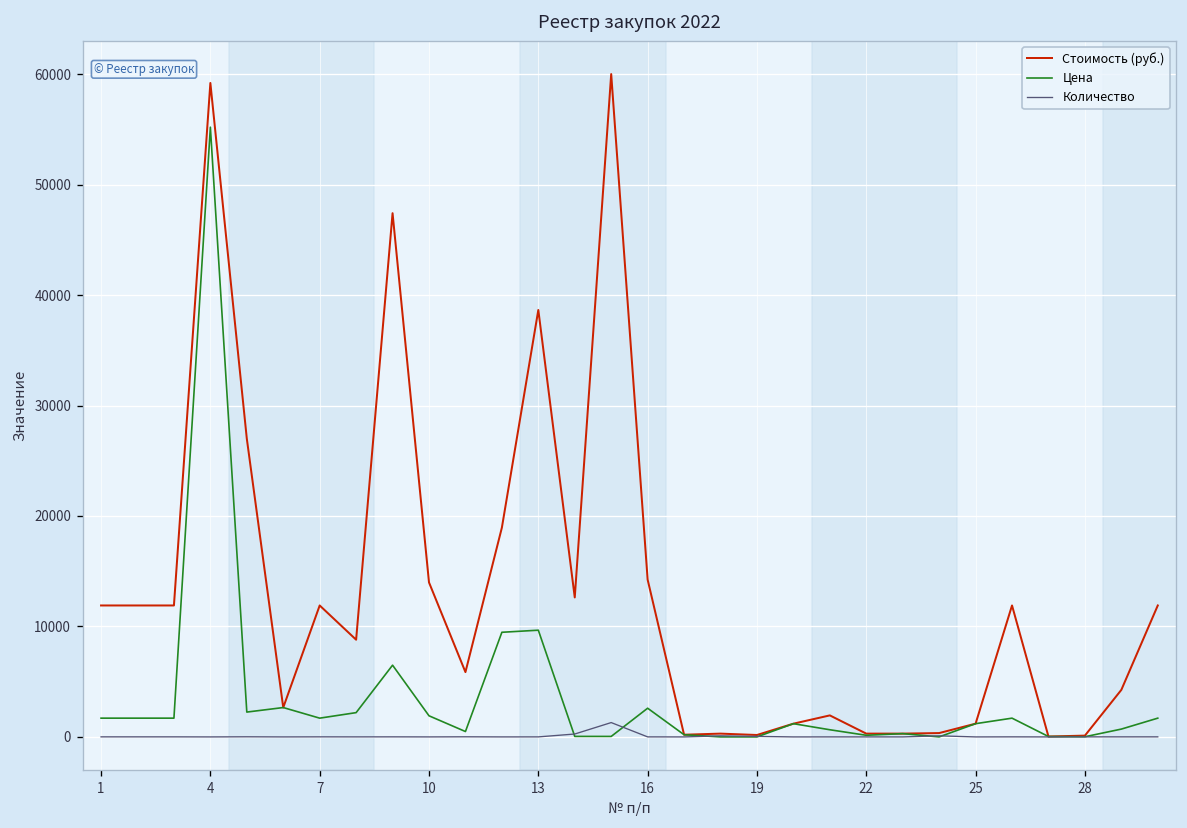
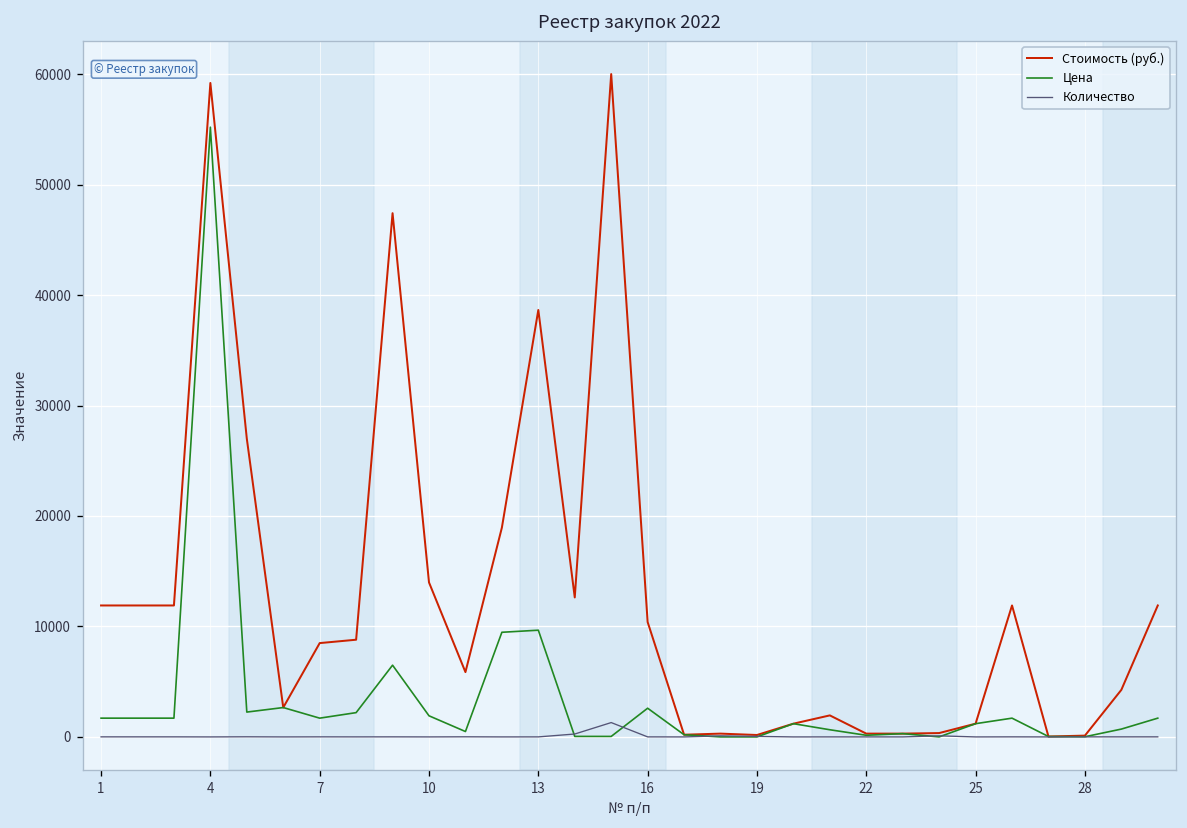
  {
    "Стоимость (руб.)": {
      "1": 12000,
      "4": 59000,
-     "7": 12000,
+     "7": 8000,
      "10": 14000,
      "13": 39000,
-     "16": 14000
+     "16": 10000
    },
    "Цена": {
      "1": 2000,
      "4": 55000,
      "7": 2000,
      "10": 2000,
      "13": 10000,
      "16": 3000
    },
    "Количество": {
      "1": 0,
      "4": 0,
      "7": 0,
      "10": 0,
      "13": 0,
      "16": 0,
      "25": 0
    }
  }
